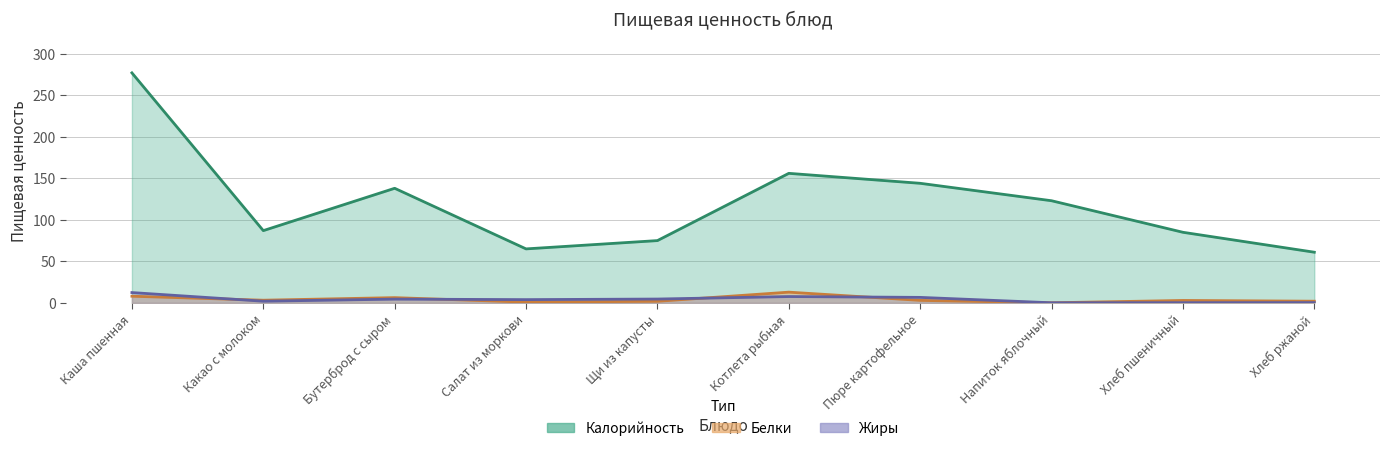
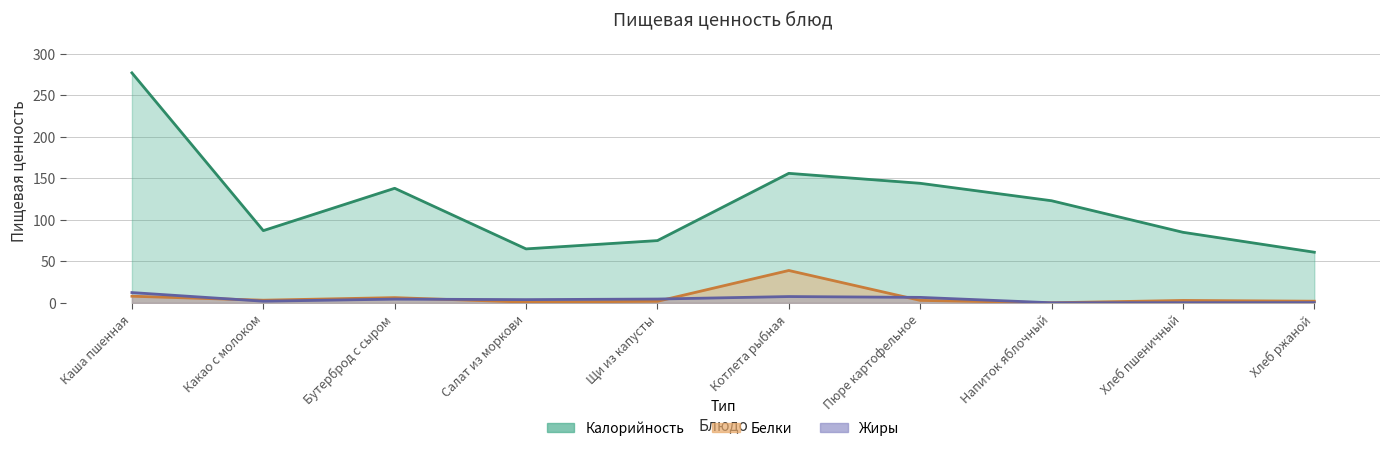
  {
    "Белки": {
      "Каша пшенная": 10,
-     "Котлета рыбная": 10,
+     "Котлета рыбная": 40,
      "Пюре картофельное": 0
    }
  }
